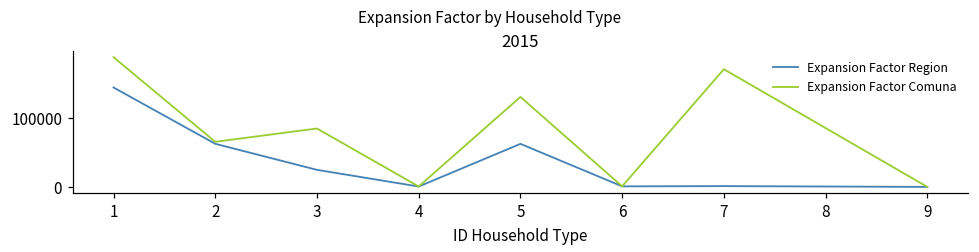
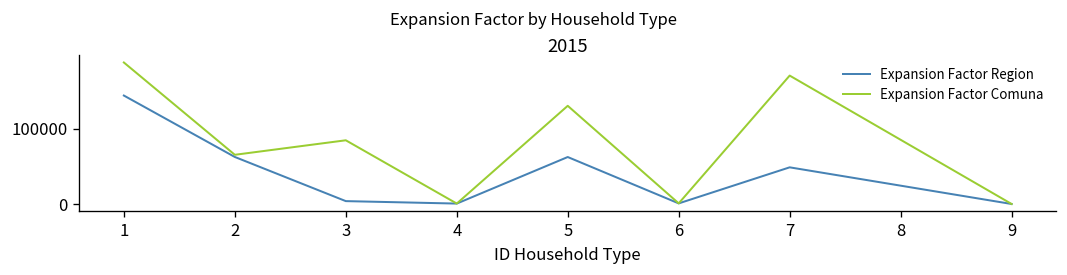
  {
    "Expansion Factor Region": {
      "1": 140000,
-     "3": 20000,
+     "3": 0,
      "5": 60000,
-     "7": 0
+     "7": 50000
    },
    "Expansion Factor Comuna": {
      "1": 190000,
      "3": 80000,
      "5": 130000,
      "7": 170000
    }
  }
